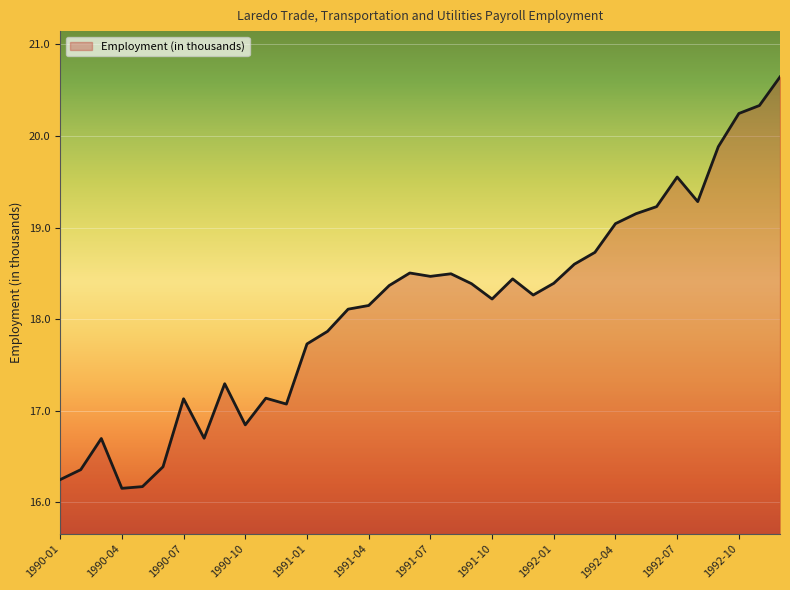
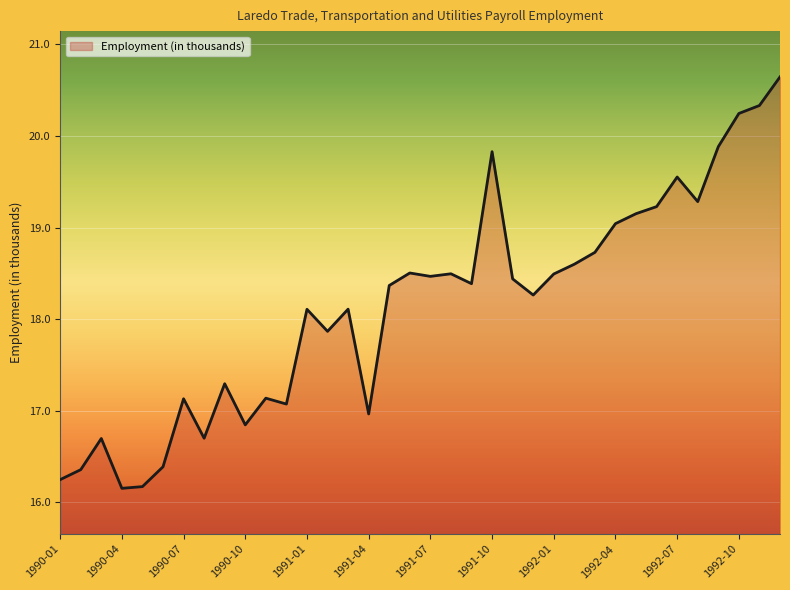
  {
    "1990-01": 16.2,
    "1990-04": 16.2,
    "1990-07": 17.1,
    "1990-10": 16.8,
-   "1991-01": 17.7,
-   "1991-04": 18.1,
+   "1991-01": 18.1,
+   "1991-04": 17.0,
    "1991-07": 18.5,
-   "1991-10": 18.2,
-   "1992-01": 18.4,
+   "1991-10": 19.8,
+   "1992-01": 18.5,
    "1992-04": 19.0,
    "1992-07": 19.6,
    "1992-10": 20.2
  }
